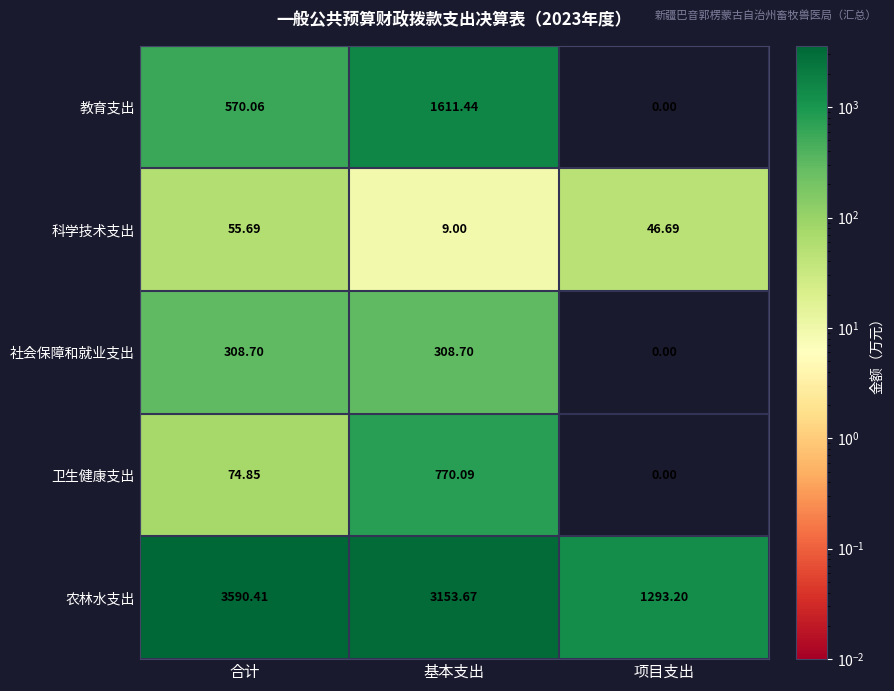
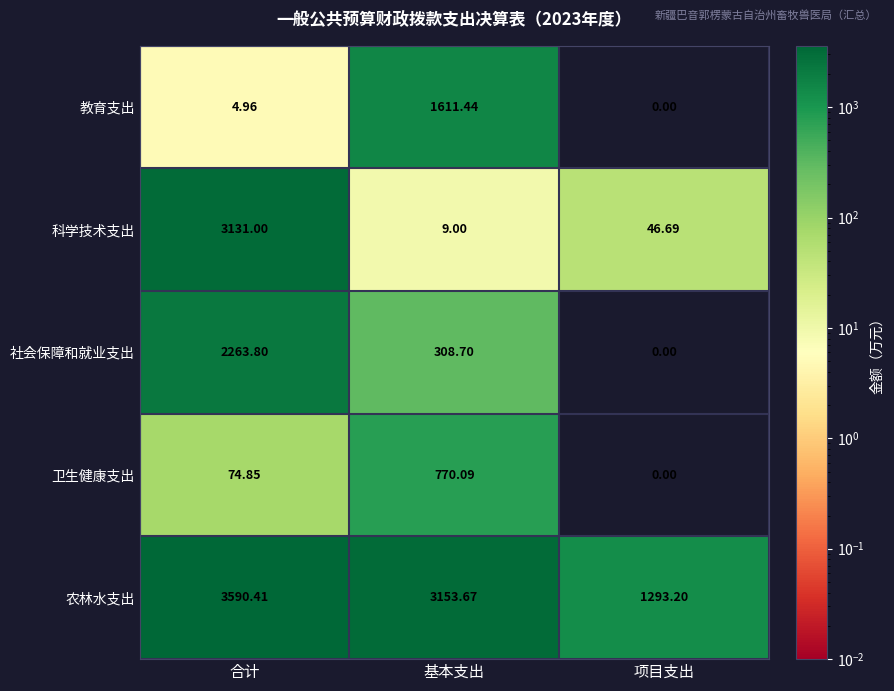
  {
    "教育支出": {
-     "合计": 570.06,
+     "合计": 4.96,
      "基本支出": 1611.44
    },
    "科学技术支出": {
-     "合计": 55.69,
+     "合计": 3131.00,
      "基本支出": 9.00,
      "项目支出": 46.69
    },
    "社会保障和就业支出": {
-     "合计": 308.70,
+     "合计": 2263.80,
      "基本支出": 308.70
    },
    "卫生健康支出": {
      "合计": 74.85,
      "基本支出": 770.09
    },
    "农林水支出": {
      "合计": 3590.41,
      "基本支出": 3153.67,
      "项目支出": 1293.20
    }
  }
